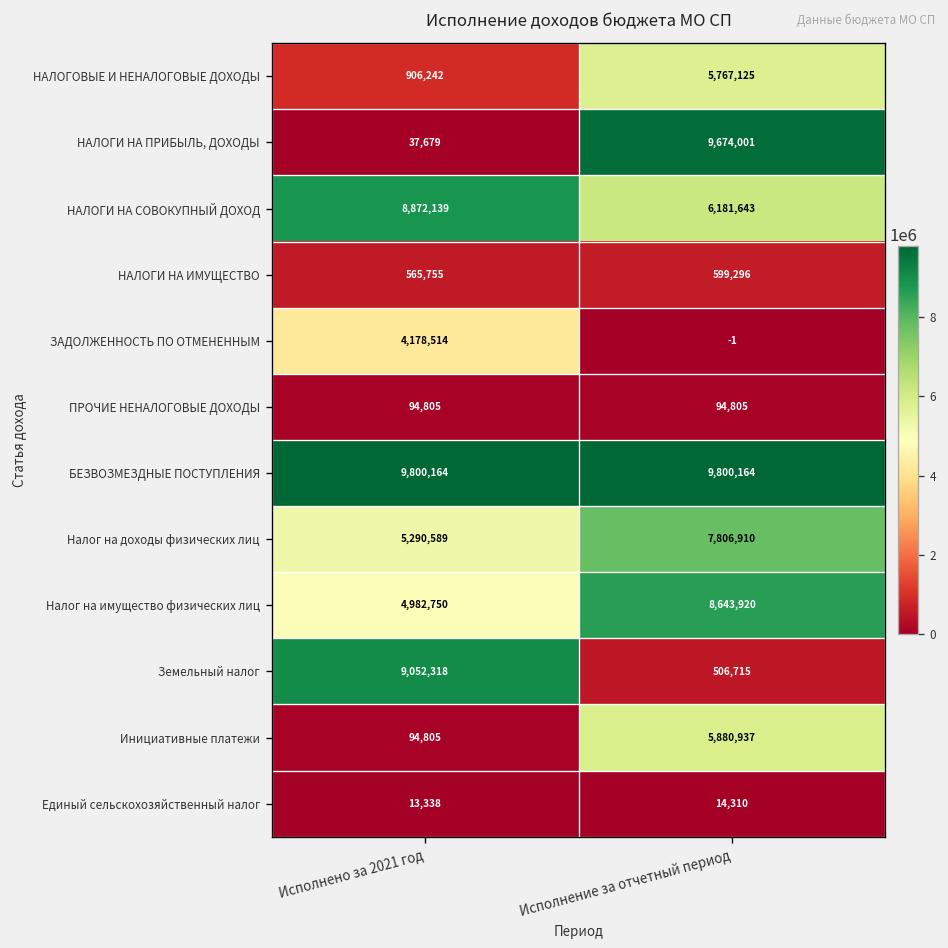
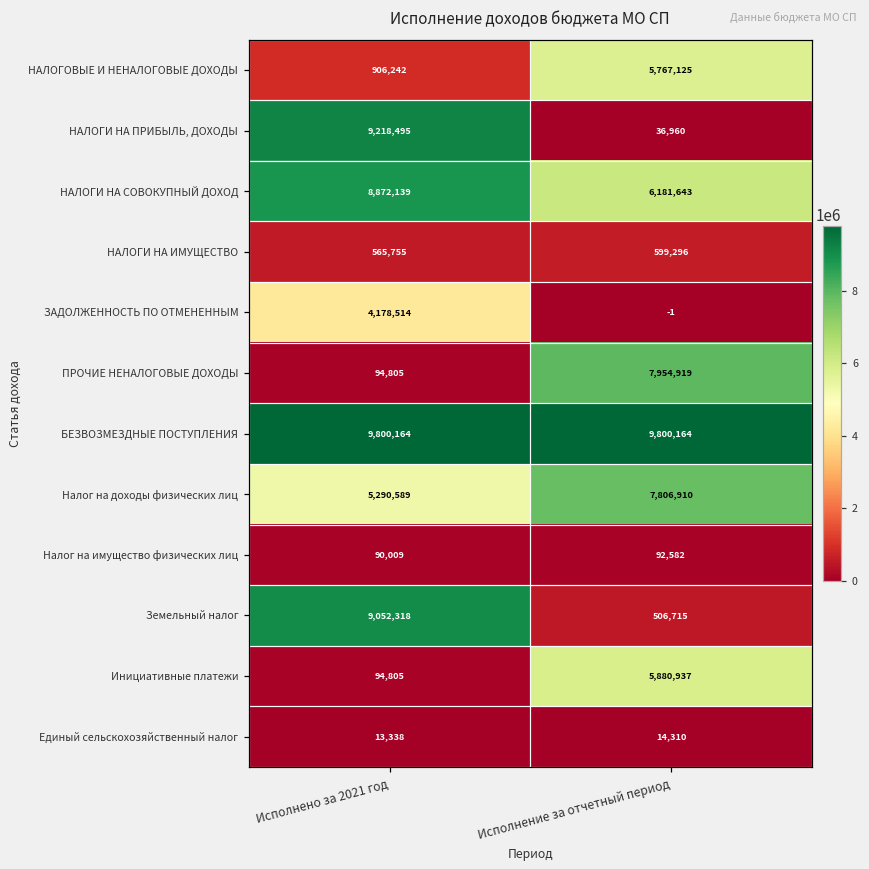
  {
    "НАЛОГОВЫЕ И НЕНАЛОГОВЫЕ ДОХОДЫ": {
      "Исполнено за 2021 год": "906,242",
      "Исполнение за отчетный период": "5,767,125"
    },
    "НАЛОГИ НА ПРИБЫЛЬ, ДОХОДЫ": {
-     "Исполнено за 2021 год": "37,679",
-     "Исполнение за отчетный период": "9,674,001"
+     "Исполнено за 2021 год": "9,218,495",
+     "Исполнение за отчетный период": "36,960"
    },
    "НАЛОГИ НА СОВОКУПНЫЙ ДОХОД": {
      "Исполнено за 2021 год": "8,872,139",
      "Исполнение за отчетный период": "6,181,643"
    },
    "НАЛОГИ НА ИМУЩЕСТВО": {
      "Исполнено за 2021 год": "565,755",
      "Исполнение за отчетный период": "599,296"
    },
    "ЗАДОЛЖЕННОСТЬ ПО ОТМЕНЕННЫМ": {
      "Исполнено за 2021 год": "4,178,514",
      "Исполнение за отчетный период": "-1"
    },
    "ПРОЧИЕ НЕНАЛОГОВЫЕ ДОХОДЫ": {
      "Исполнено за 2021 год": "94,805",
-     "Исполнение за отчетный период": "94,805"
+     "Исполнение за отчетный период": "7,954,919"
    },
    "БЕЗВОЗМЕЗДНЫЕ ПОСТУПЛЕНИЯ": {
      "Исполнено за 2021 год": "9,800,164",
      "Исполнение за отчетный период": "9,800,164"
    },
    "Налог на доходы физических лиц": {
      "Исполнено за 2021 год": "5,290,589",
      "Исполнение за отчетный период": "7,806,910"
    },
    "Налог на имущество физических лиц": {
-     "Исполнено за 2021 год": "4,982,750",
-     "Исполнение за отчетный период": "8,643,920"
+     "Исполнено за 2021 год": "90,009",
+     "Исполнение за отчетный период": "92,582"
    },
    "Земельный налог": {
      "Исполнено за 2021 год": "9,052,318",
      "Исполнение за отчетный период": "506,715"
    },
    "Инициативные платежи": {
      "Исполнено за 2021 год": "94,805",
      "Исполнение за отчетный период": "5,880,937"
    },
    "Единый сельскохозяйственный налог": {
      "Исполнено за 2021 год": "13,338",
      "Исполнение за отчетный период": "14,310"
    }
  }
